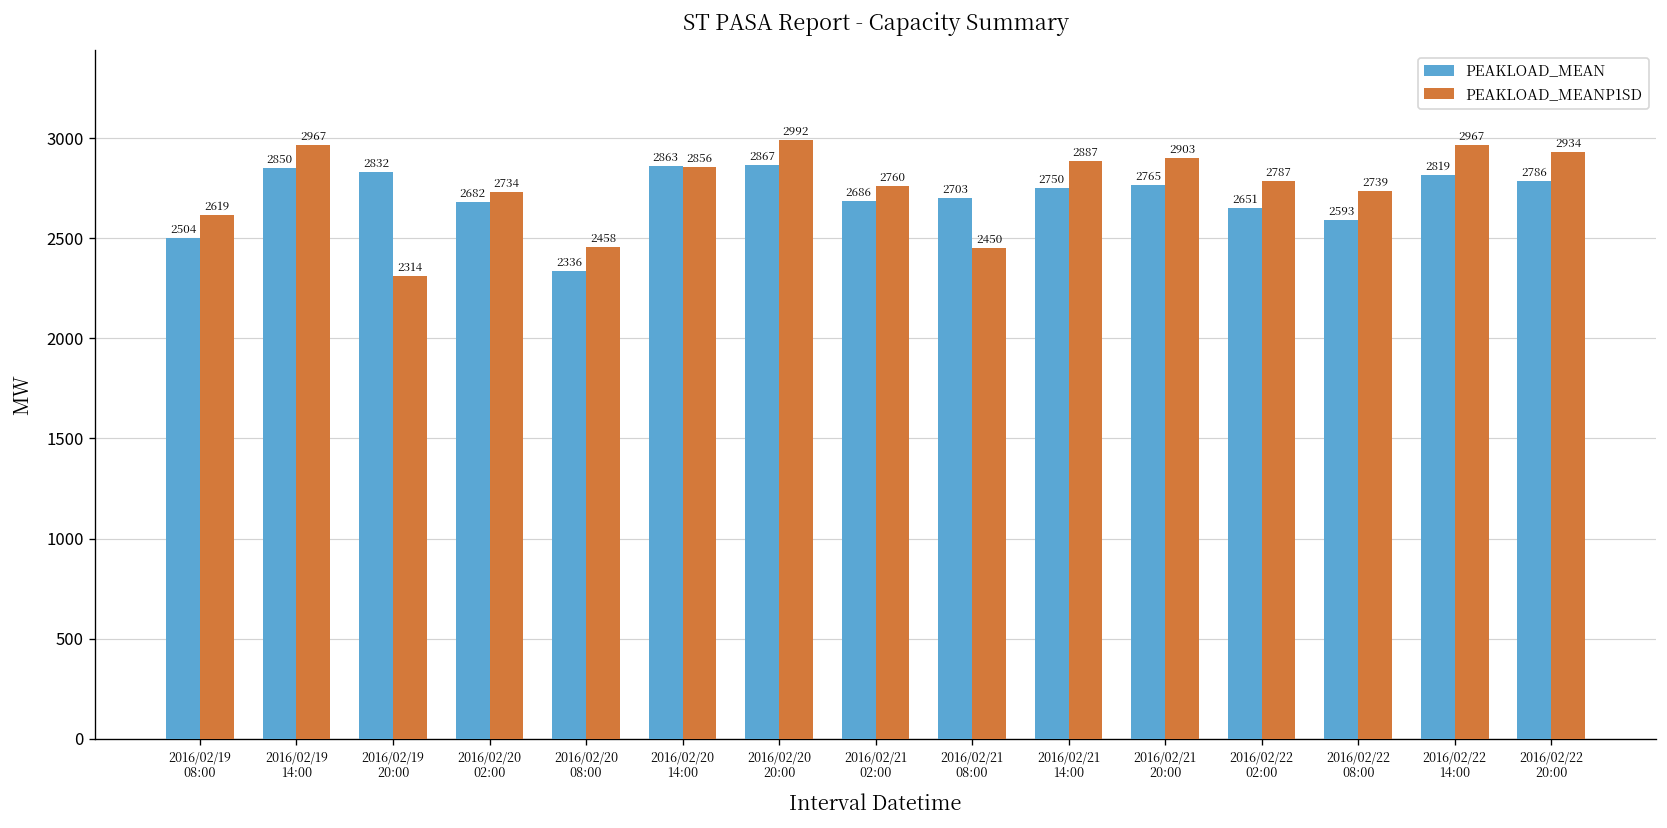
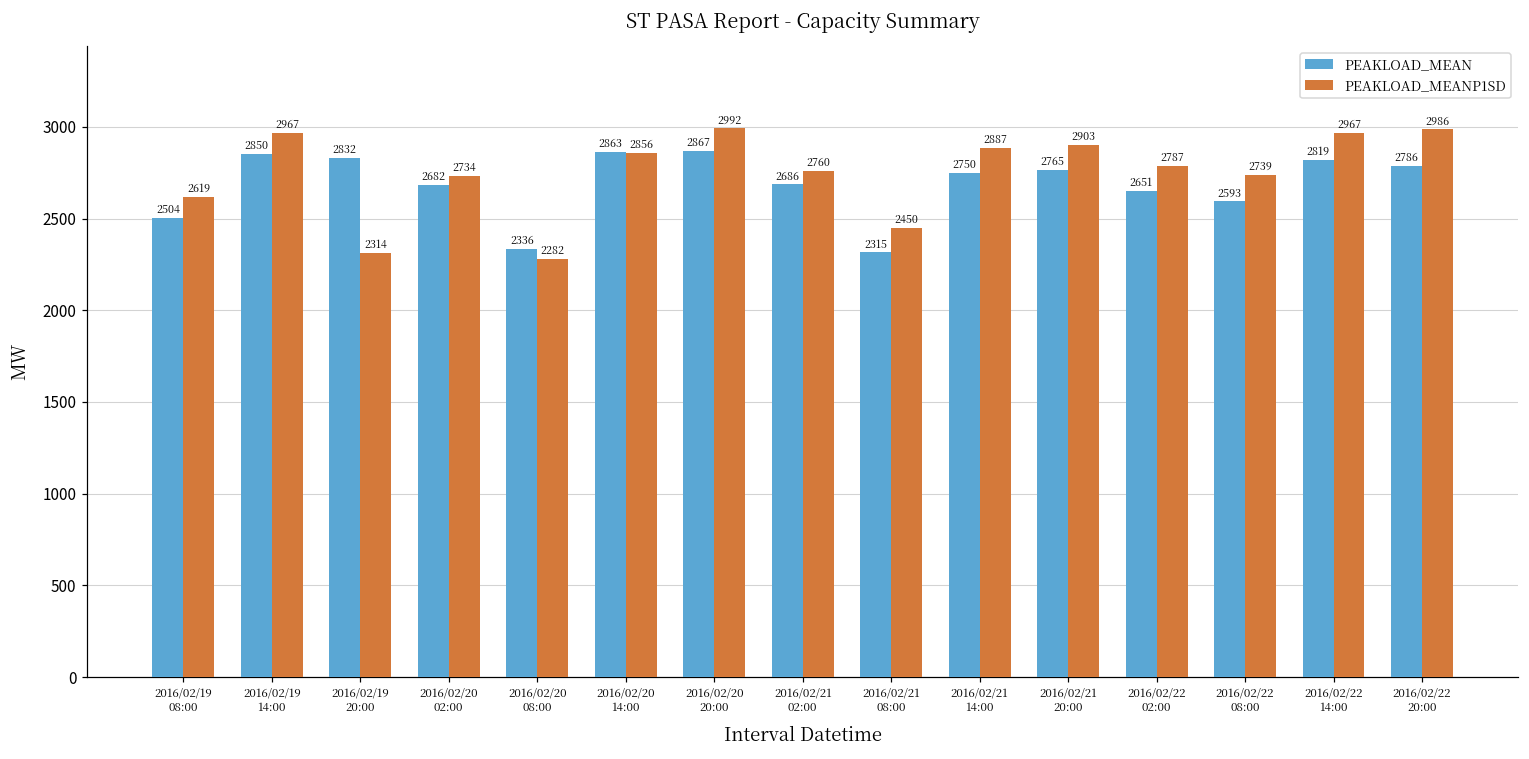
  {
    "PEAKLOAD_MEAN": {
      "2016/02/19 08:00": 2504,
      "2016/02/19 14:00": 2850,
      "2016/02/19 20:00": 2832,
      "2016/02/20 02:00": 2682,
      "2016/02/20 08:00": 2336,
      "2016/02/20 14:00": 2863,
      "2016/02/20 20:00": 2867,
      "2016/02/21 02:00": 2686,
-     "2016/02/21 08:00": 2703,
+     "2016/02/21 08:00": 2315,
      "2016/02/21 14:00": 2750,
      "2016/02/21 20:00": 2765,
      "2016/02/22 02:00": 2651,
      "2016/02/22 08:00": 2593,
      "2016/02/22 14:00": 2819,
      "2016/02/22 20:00": 2786
    },
    "PEAKLOAD_MEANP1SD": {
      "2016/02/19 08:00": 2619,
      "2016/02/19 14:00": 2967,
      "2016/02/19 20:00": 2314,
      "2016/02/20 02:00": 2734,
-     "2016/02/20 08:00": 2458,
+     "2016/02/20 08:00": 2282,
      "2016/02/20 14:00": 2856,
      "2016/02/20 20:00": 2992,
      "2016/02/21 02:00": 2760,
      "2016/02/21 08:00": 2450,
      "2016/02/21 14:00": 2887,
      "2016/02/21 20:00": 2903,
      "2016/02/22 02:00": 2787,
      "2016/02/22 08:00": 2739,
      "2016/02/22 14:00": 2967,
-     "2016/02/22 20:00": 2934
+     "2016/02/22 20:00": 2986
    }
  }
